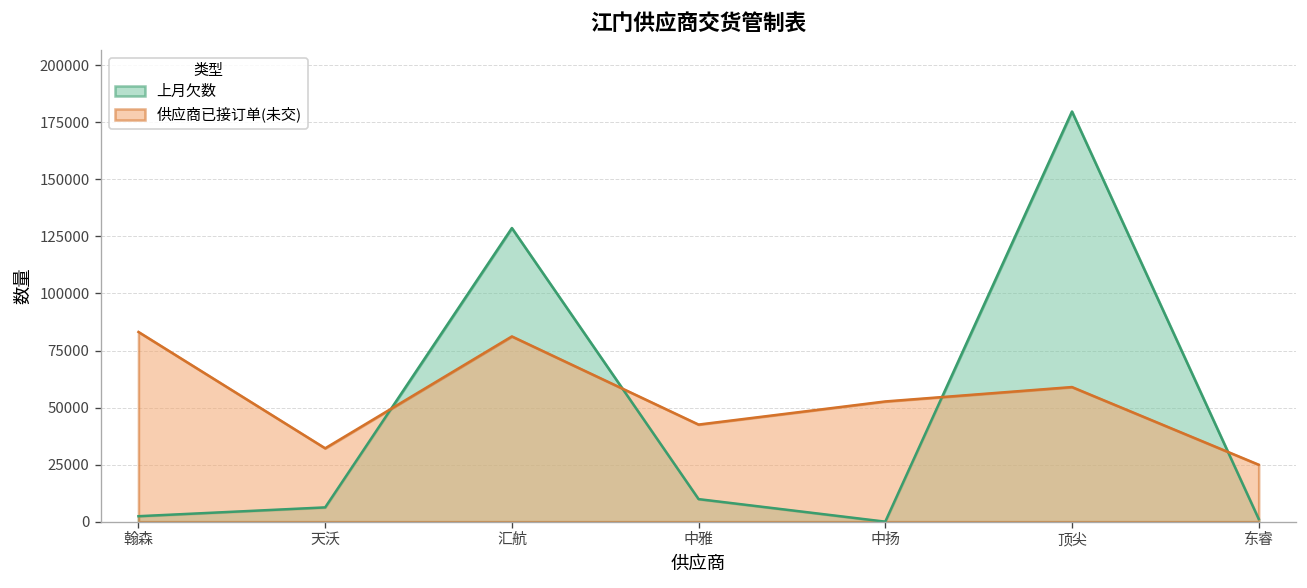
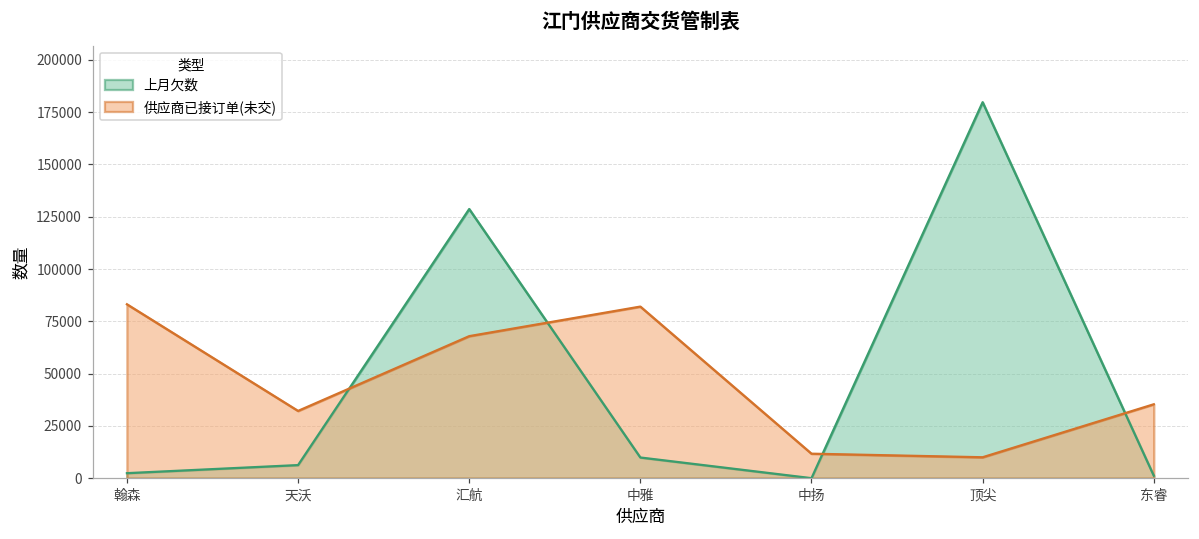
  {
    "上月欠数": {
      "翰森": 2000,
      "天沃": 6000,
      "汇航": 129000,
      "中雅": 10000,
      "中扬": 0,
      "顶尖": 180000,
      "东睿": 1000
    },
    "供应商已接订单(未交)": {
      "翰森": 83000,
      "天沃": 32000,
-     "汇航": 81000,
-     "中雅": 43000,
-     "中扬": 53000,
-     "顶尖": 59000,
-     "东睿": 25000
+     "汇航": 68000,
+     "中雅": 82000,
+     "中扬": 12000,
+     "顶尖": 10000,
+     "东睿": 35000
    }
  }
